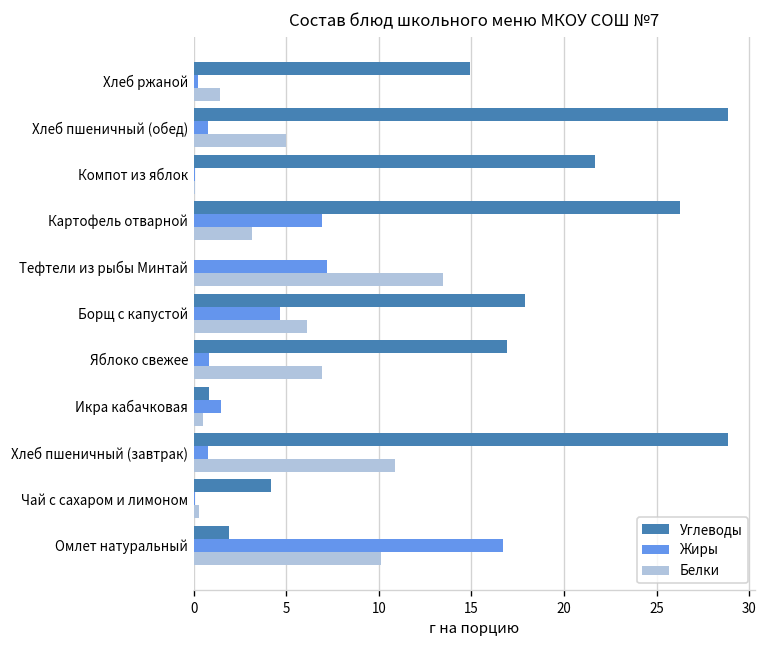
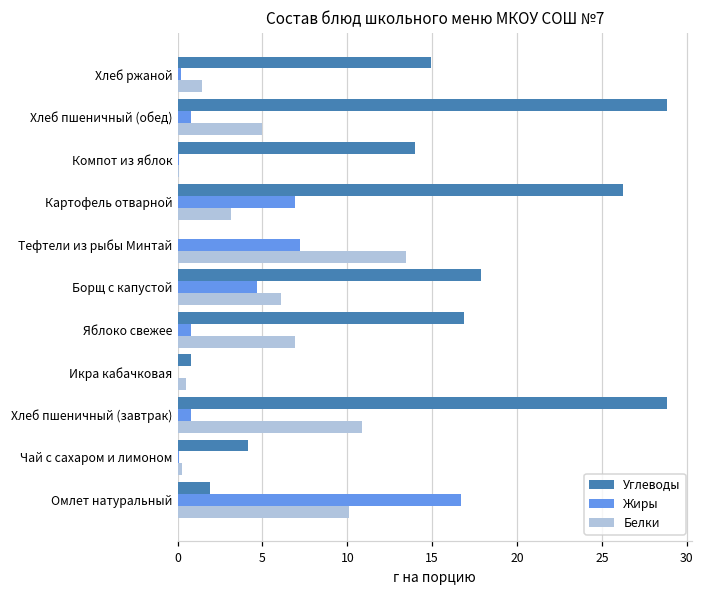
  {
    "Углеводы": {
      "Хлеб ржаной": 14.9,
      "Хлеб пшеничный (обед)": 28.9,
-     "Компот из яблок": 21.7,
+     "Компот из яблок": 14.0,
      "Картофель отварной": 26.3,
      "Тефтели из рыбы Минтай": 0.0,
      "Борщ с капустой": 17.9,
      "Яблоко свежее": 16.9,
      "Икра кабачковая": 0.8,
      "Хлеб пшеничный (завтрак)": 28.9,
      "Чай с сахаром и лимоном": 4.2,
      "Омлет натуральный": 1.9
    },
    "Жиры": {
      "Хлеб ржаной": 0.2,
      "Хлеб пшеничный (обед)": 0.8,
      "Картофель отварной": 6.9,
      "Тефтели из рыбы Минтай": 7.2,
      "Борщ с капустой": 4.7,
      "Яблоко свежее": 0.8,
-     "Икра кабачковая": 1.5,
+     "Икра кабачковая": 0.1,
      "Хлеб пшеничный (завтрак)": 0.8,
      "Омлет натуральный": 16.7
    },
    "Белки": {
      "Хлеб ржаной": 1.4,
      "Хлеб пшеничный (обед)": 5.0,
      "Картофель отварной": 3.2,
      "Тефтели из рыбы Минтай": 13.4,
      "Борщ с капустой": 6.1,
      "Яблоко свежее": 6.9,
      "Икра кабачковая": 0.5,
      "Хлеб пшеничный (завтрак)": 10.9,
      "Чай с сахаром и лимоном": 0.3,
      "Омлет натуральный": 10.1
    }
  }
